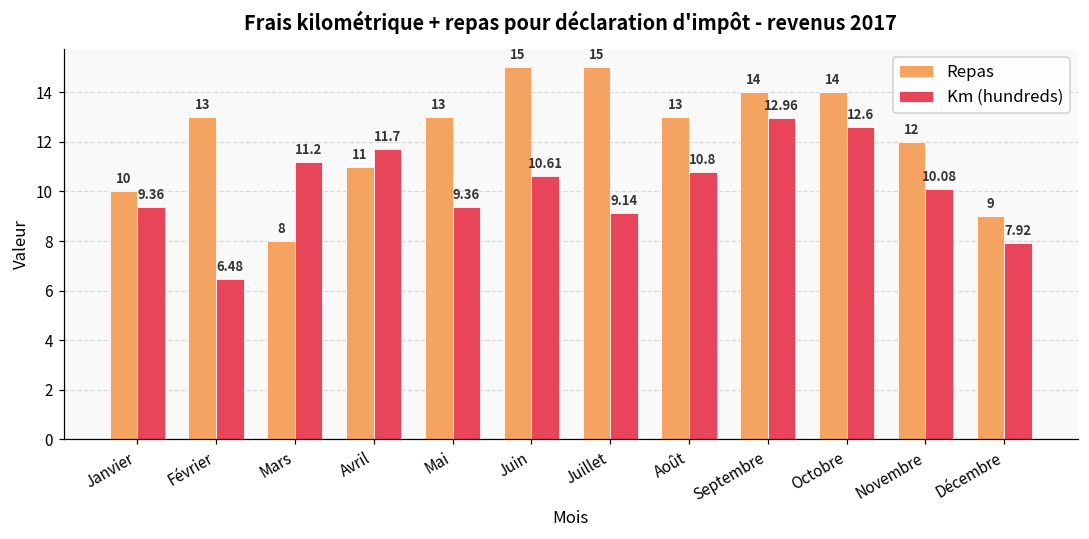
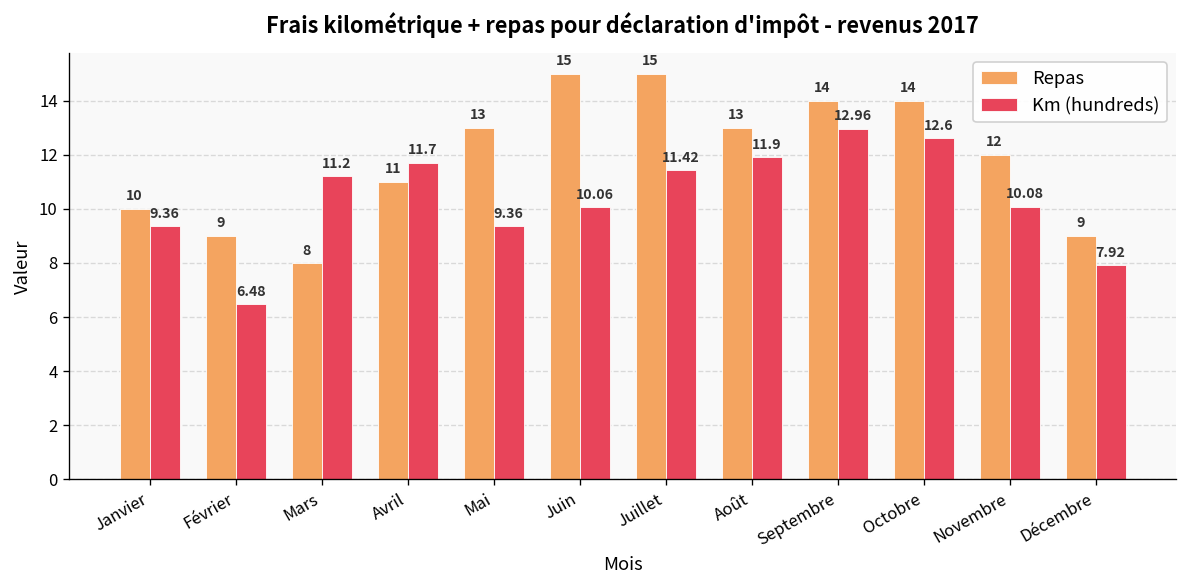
  {
    "Repas": {
      "Janvier": 10,
-     "Février": 13,
+     "Février": 9,
      "Mars": 8,
      "Avril": 11,
      "Mai": 13,
      "Juin": 15,
      "Juillet": 15,
      "Août": 13,
      "Septembre": 14,
      "Octobre": 14,
      "Novembre": 12,
      "Décembre": 9
    },
    "Km (hundreds)": {
      "Janvier": 9.36,
      "Février": 6.48,
      "Mars": 11.2,
      "Avril": 11.7,
      "Mai": 9.36,
-     "Juin": 10.61,
-     "Juillet": 9.14,
-     "Août": 10.8,
+     "Juin": 10.06,
+     "Juillet": 11.42,
+     "Août": 11.9,
      "Septembre": 12.96,
      "Octobre": 12.6,
      "Novembre": 10.08,
      "Décembre": 7.92
    }
  }
